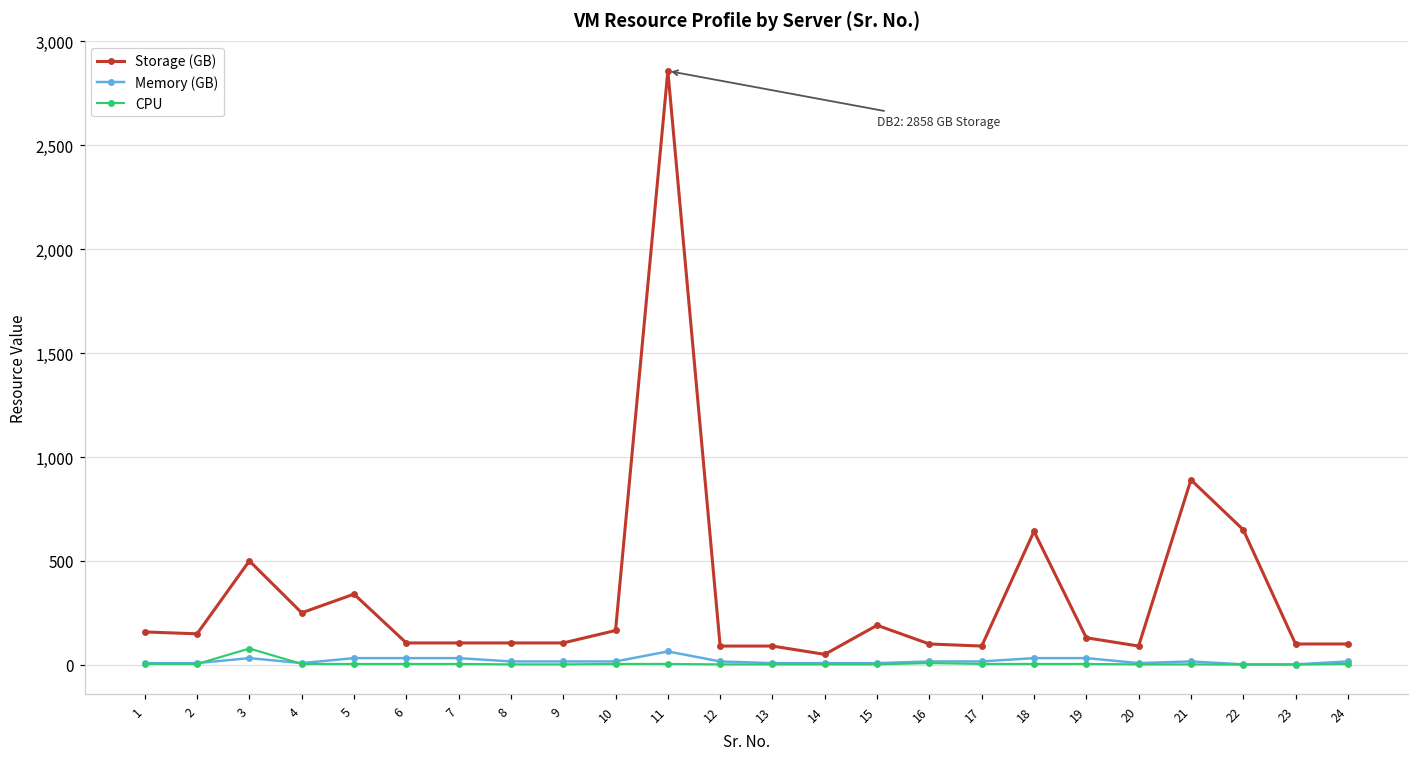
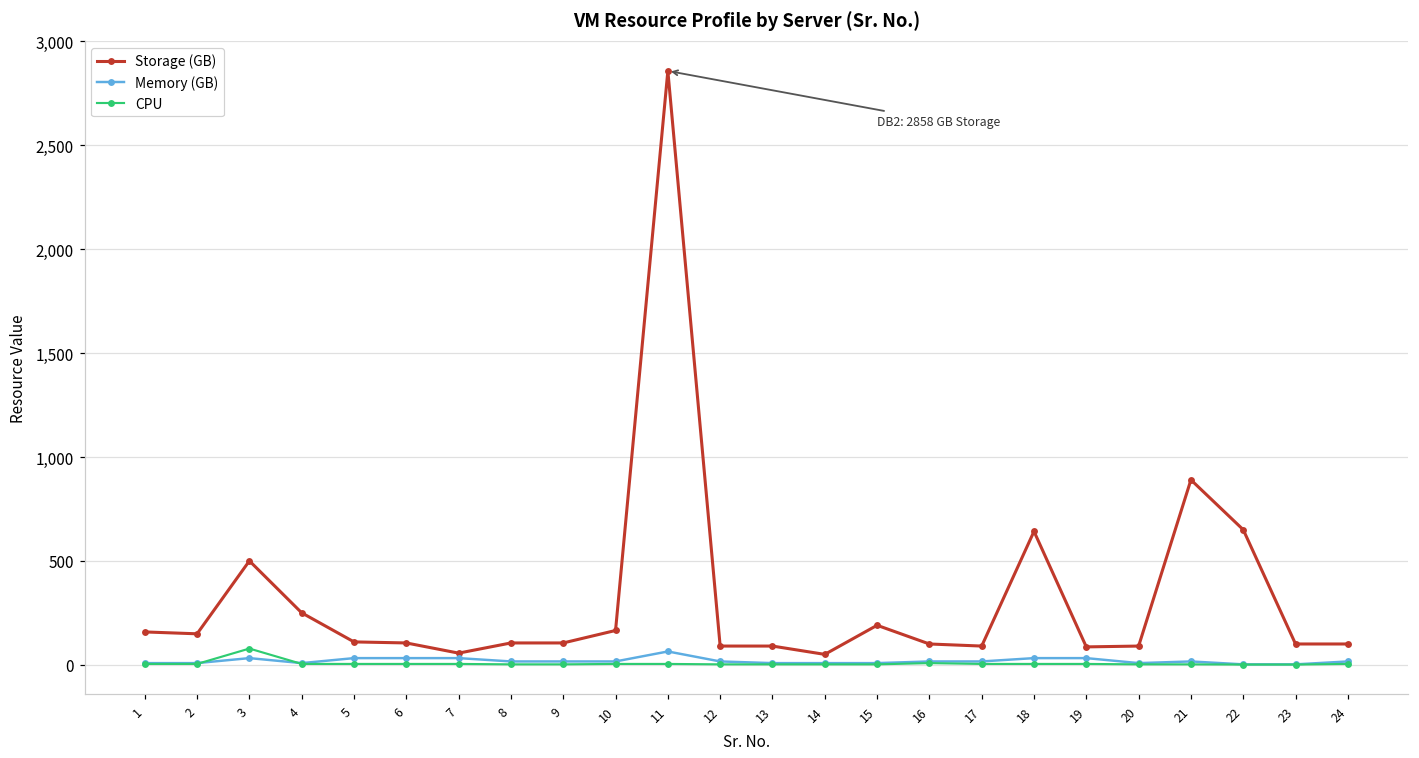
  {
    "Storage (GB)": {
      "1": 160,
      "2": 150,
      "3": 500,
      "4": 250,
-     "5": 340,
+     "5": 110,
      "6": 110,
-     "7": 110,
+     "7": 60,
      "8": 110,
      "9": 110,
      "10": 170,
      "12": 90,
      "13": 90,
      "14": 50,
      "15": 190,
      "16": 100,
      "17": 90,
      "18": 640,
-     "19": 130,
+     "19": 90,
      "20": 90,
      "21": 890,
      "22": 650,
      "23": 100,
      "24": 100
    },
    "Memory (GB)": {
      "3": 30,
      "5": 30,
      "6": 30,
      "7": 30,
      "8": 20,
      "9": 20,
      "11": 60,
      "12": 20,
      "18": 30,
      "19": 30,
      "21": 20
    },
    "CPU": {
      "3": 80,
      "5": 0,
      "6": 0,
      "7": 0,
      "8": 0,
      "9": 0,
      "11": 0,
      "12": 0,
      "18": 0,
      "19": 0,
      "21": 0
    }
  }
